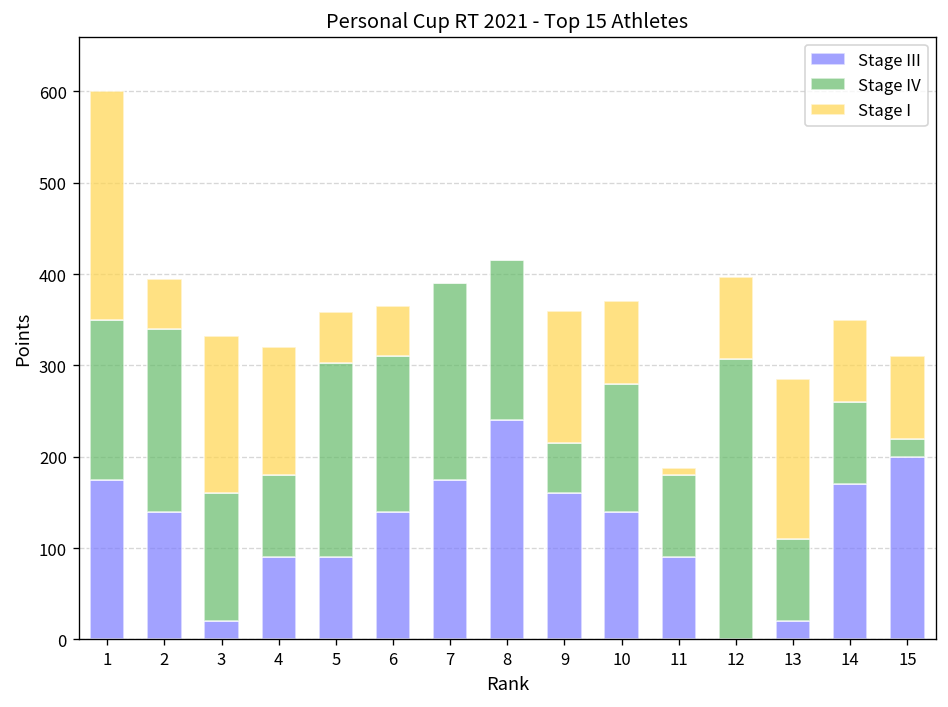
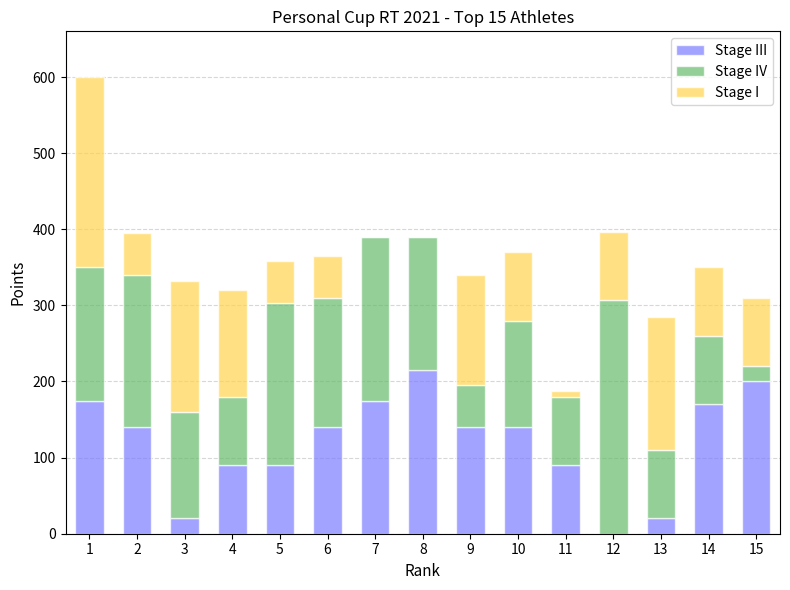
  {
    "Stage III": {
      "1": 180,
      "2": 140,
      "3": 20,
      "4": 90,
      "5": 90,
      "6": 140,
      "7": 180,
-     "8": 240,
-     "9": 160,
+     "8": 220,
+     "9": 140,
      "10": 140,
      "11": 90,
      "12": 0,
      "13": 20,
      "14": 170,
      "15": 200
    },
    "Stage IV": {
      "1": 180,
      "2": 200,
      "3": 140,
      "4": 90,
      "5": 210,
      "6": 170,
      "7": 220,
      "8": 180,
      "9": 60,
      "10": 140,
      "11": 90,
      "12": 310,
      "13": 90,
      "14": 90,
      "15": 20
    },
    "Stage I": {
      "1": 250,
      "2": 60,
      "3": 170,
      "4": 140,
      "5": 60,
      "6": 60,
      "7": 0,
      "8": 0,
      "9": 150,
      "10": 90,
      "11": 10,
      "12": 90,
      "13": 180,
      "14": 90,
      "15": 90
    }
  }
